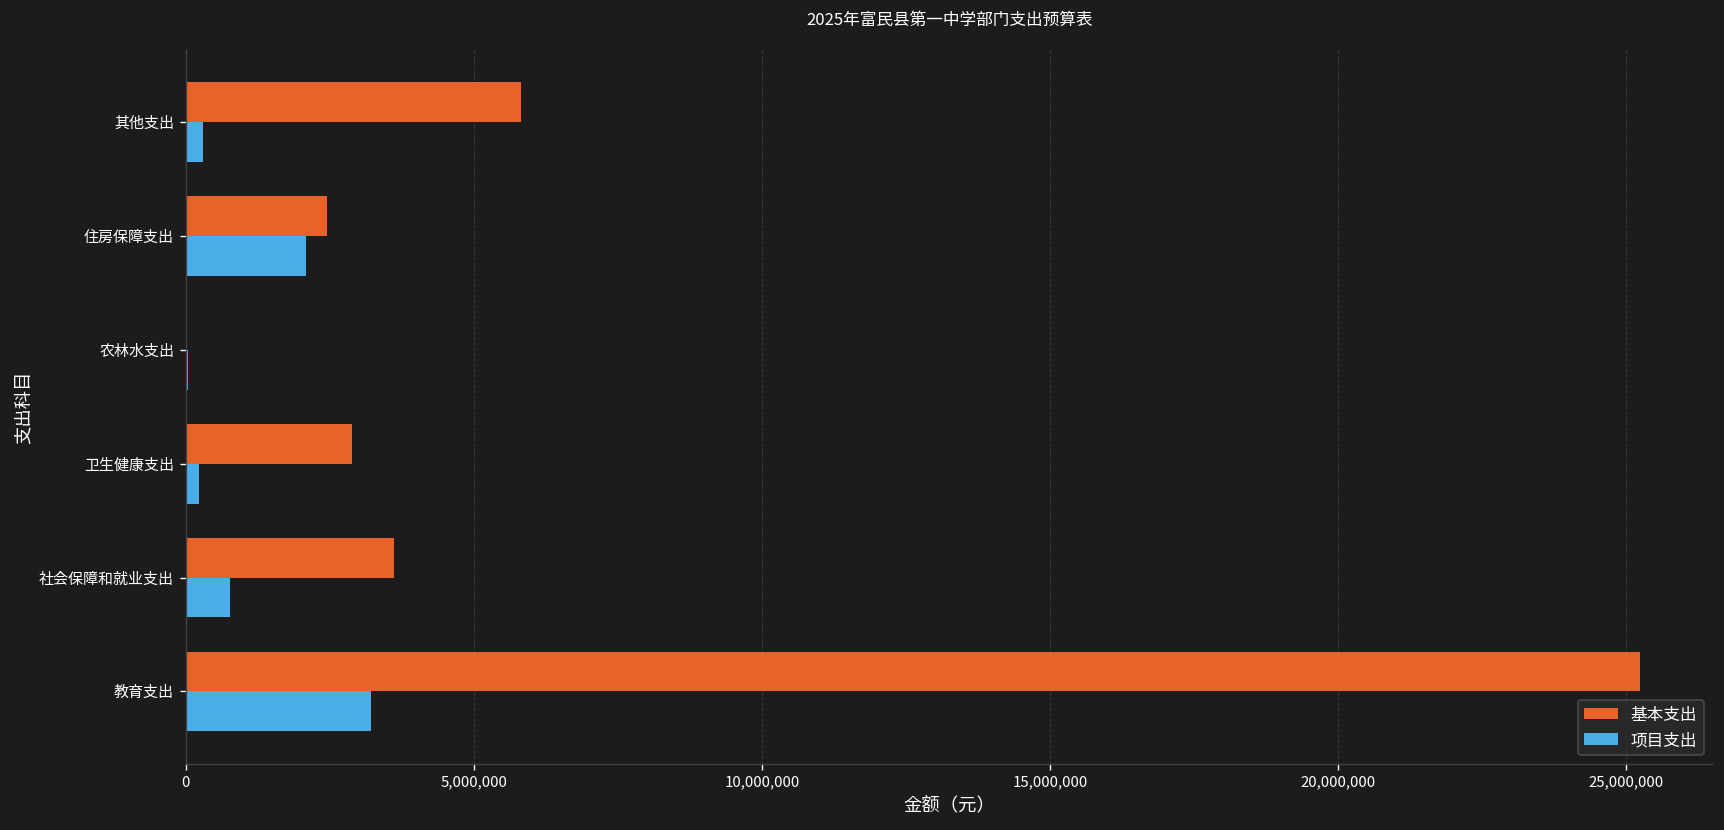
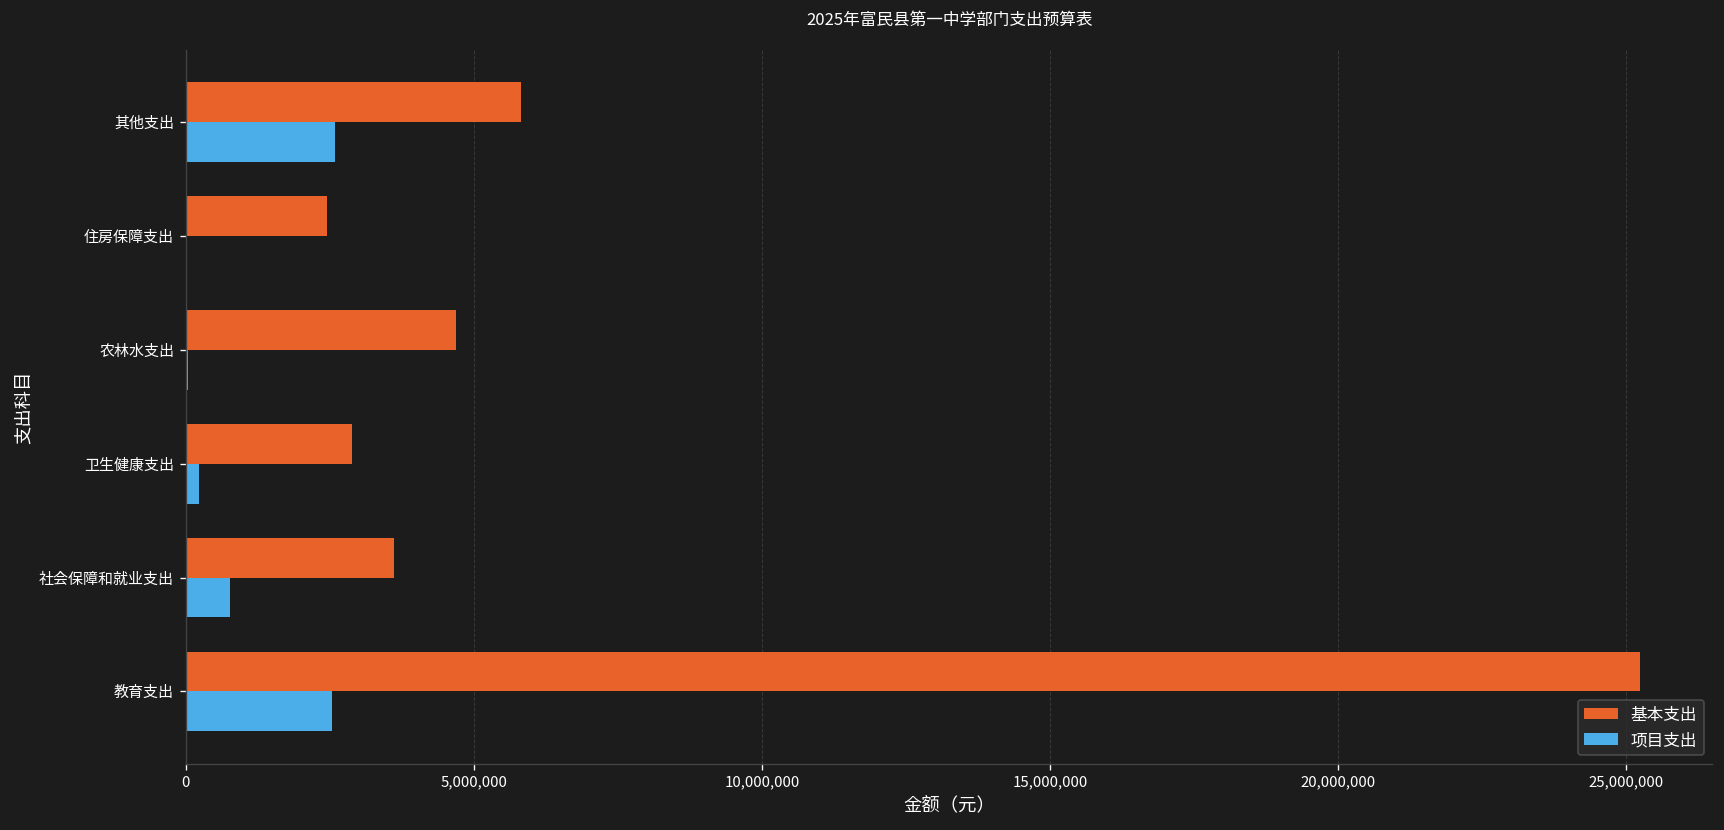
  {
    "基本支出": {
      "其他支出": "5,800,000",
      "住房保障支出": "2,400,000",
-     "农林水支出": "0",
+     "农林水支出": "4,700,000",
      "卫生健康支出": "2,900,000",
      "社会保障和就业支出": "3,600,000",
      "教育支出": "25,200,000"
    },
    "项目支出": {
-     "其他支出": "300,000",
-     "住房保障支出": "2,100,000",
+     "其他支出": "2,600,000",
+     "住房保障支出": "0",
      "卫生健康支出": "200,000",
      "社会保障和就业支出": "800,000",
-     "教育支出": "3,200,000"
+     "教育支出": "2,500,000"
    }
  }
